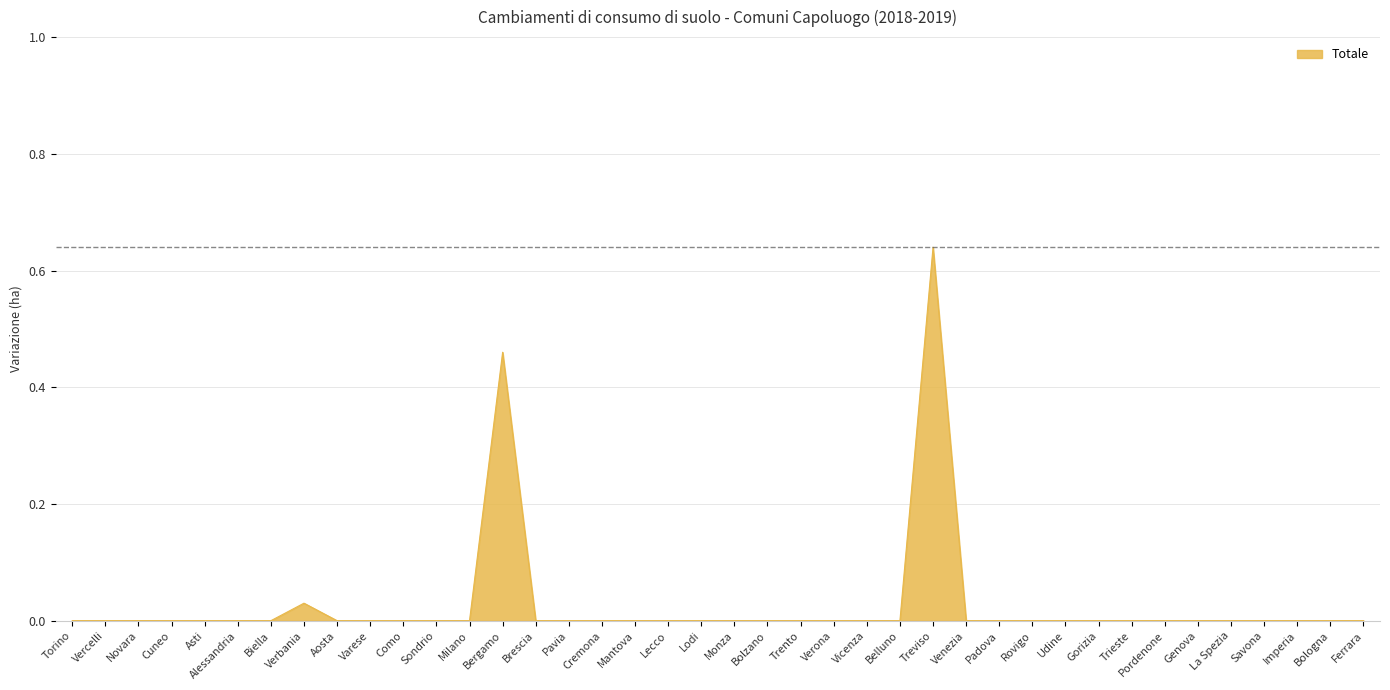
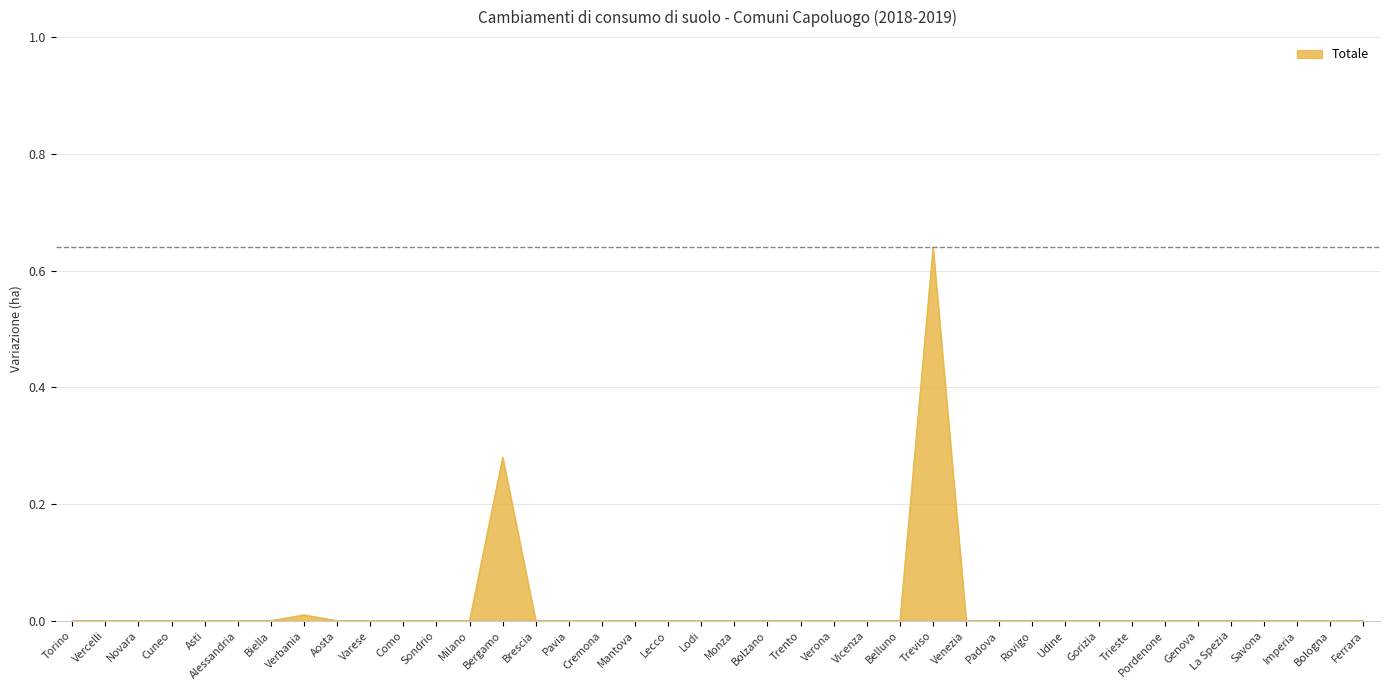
  {
    "Torino": 0.00,
    "Vercelli": 0.00,
    "Novara": 0.00,
    "Cuneo": 0.00,
    "Asti": 0.00,
    "Alessandria": 0.00,
    "Biella": 0.00,
-   "Verbania": 0.03,
+   "Verbania": 0.01,
    "Aosta": 0.00,
    "Varese": 0.00,
    "Como": 0.00,
    "Sondrio": 0.00,
    "Milano": 0.00,
-   "Bergamo": 0.46,
+   "Bergamo": 0.28,
    "Brescia": 0.00,
    "Pavia": 0.00,
    "Cremona": 0.00,
    "Mantova": 0.00,
    "Lecco": 0.00,
    "Lodi": 0.00,
    "Monza": 0.00,
    "Bolzano": 0.00,
    "Trento": 0.00,
    "Verona": 0.00,
    "Vicenza": 0.00,
    "Belluno": 0.00,
    "Treviso": 0.64,
    "Venezia": 0.00,
    "Padova": 0.00,
    "Rovigo": 0.00,
    "Udine": 0.00,
    "Gorizia": 0.00,
    "Trieste": 0.00,
    "Pordenone": 0.00,
    "Genova": 0.00,
    "La Spezia": 0.00,
    "Savona": 0.00,
    "Imperia": 0.00,
    "Bologna": 0.00,
    "Ferrara": 0.00
  }
